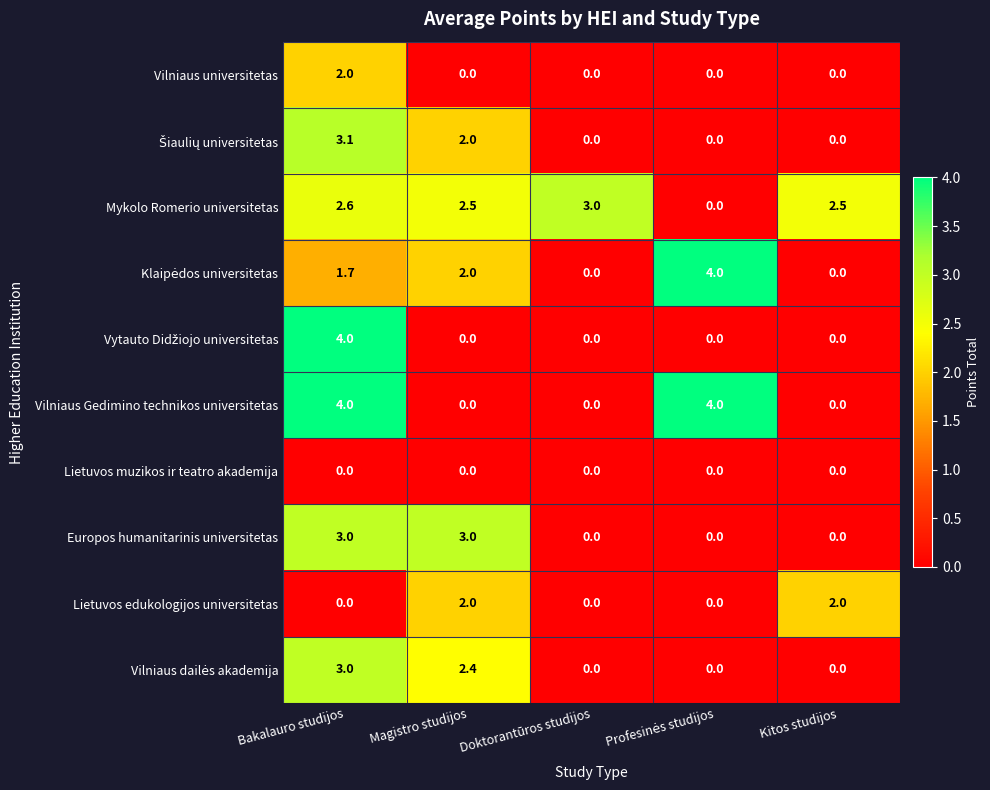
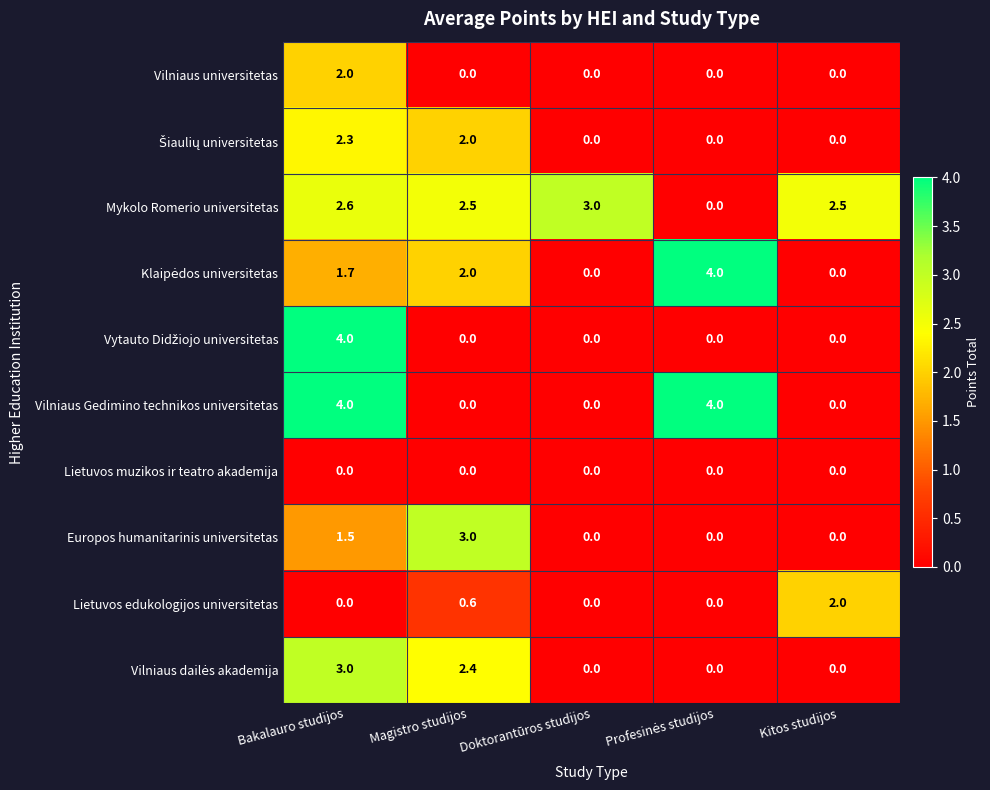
  {
    "Vilniaus universitetas": {
      "Bakalauro studijos": 2.0,
      "Magistro studijos": 0.0,
      "Doktorantūros studijos": 0.0,
      "Profesinės studijos": 0.0,
      "Kitos studijos": 0.0
    },
    "Šiaulių universitetas": {
-     "Bakalauro studijos": 3.1,
+     "Bakalauro studijos": 2.3,
      "Magistro studijos": 2.0,
      "Doktorantūros studijos": 0.0,
      "Profesinės studijos": 0.0,
      "Kitos studijos": 0.0
    },
    "Mykolo Romerio universitetas": {
      "Bakalauro studijos": 2.6,
      "Magistro studijos": 2.5,
      "Doktorantūros studijos": 3.0,
      "Profesinės studijos": 0.0,
      "Kitos studijos": 2.5
    },
    "Klaipėdos universitetas": {
      "Bakalauro studijos": 1.7,
      "Magistro studijos": 2.0,
      "Doktorantūros studijos": 0.0,
      "Profesinės studijos": 4.0,
      "Kitos studijos": 0.0
    },
    "Vytauto Didžiojo universitetas": {
      "Bakalauro studijos": 4.0,
      "Magistro studijos": 0.0,
      "Doktorantūros studijos": 0.0,
      "Profesinės studijos": 0.0,
      "Kitos studijos": 0.0
    },
    "Vilniaus Gedimino technikos universitetas": {
      "Bakalauro studijos": 4.0,
      "Magistro studijos": 0.0,
      "Doktorantūros studijos": 0.0,
      "Profesinės studijos": 4.0,
      "Kitos studijos": 0.0
    },
    "Lietuvos muzikos ir teatro akademija": {
      "Bakalauro studijos": 0.0,
      "Magistro studijos": 0.0,
      "Doktorantūros studijos": 0.0,
      "Profesinės studijos": 0.0,
      "Kitos studijos": 0.0
    },
    "Europos humanitarinis universitetas": {
-     "Bakalauro studijos": 3.0,
+     "Bakalauro studijos": 1.5,
      "Magistro studijos": 3.0,
      "Doktorantūros studijos": 0.0,
      "Profesinės studijos": 0.0,
      "Kitos studijos": 0.0
    },
    "Lietuvos edukologijos universitetas": {
      "Bakalauro studijos": 0.0,
-     "Magistro studijos": 2.0,
+     "Magistro studijos": 0.6,
      "Doktorantūros studijos": 0.0,
      "Profesinės studijos": 0.0,
      "Kitos studijos": 2.0
    },
    "Vilniaus dailės akademija": {
      "Bakalauro studijos": 3.0,
      "Magistro studijos": 2.4,
      "Doktorantūros studijos": 0.0,
      "Profesinės studijos": 0.0,
      "Kitos studijos": 0.0
    }
  }
